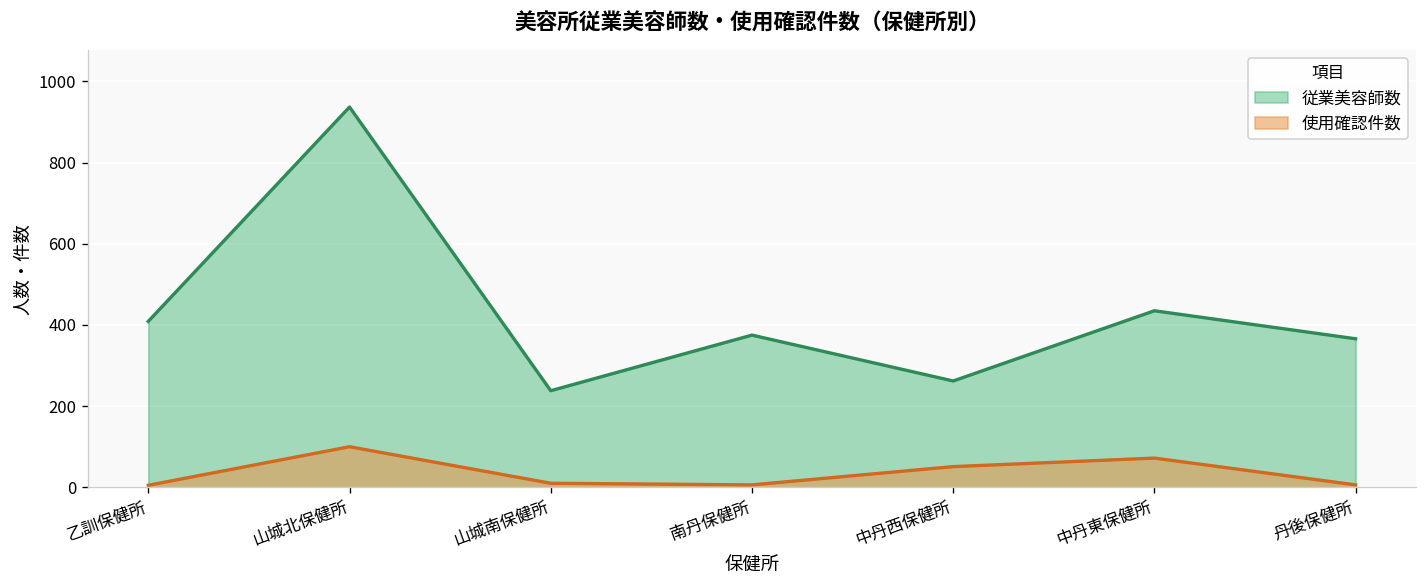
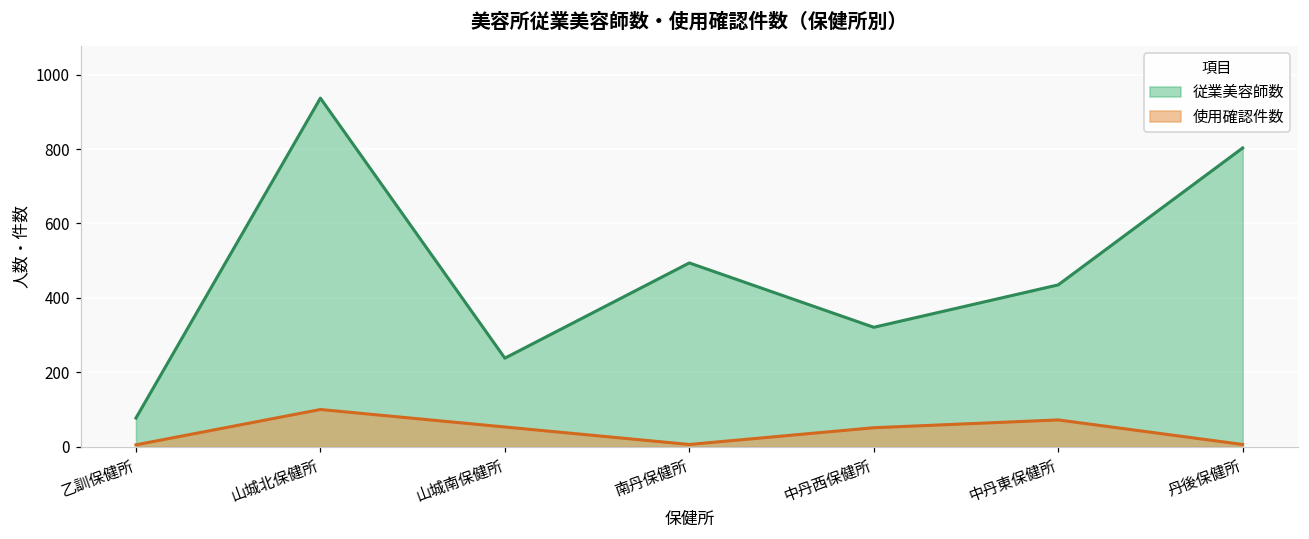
  {
    "従業美容師数": {
-     "乙訓保健所": 410,
+     "乙訓保健所": 80,
      "山城北保健所": 940,
      "山城南保健所": 240,
-     "南丹保健所": 380,
-     "中丹西保健所": 260,
+     "南丹保健所": 490,
+     "中丹西保健所": 320,
      "中丹東保健所": 440,
-     "丹後保健所": 370
+     "丹後保健所": 800
    },
    "使用確認件数": {
      "乙訓保健所": 10,
      "山城北保健所": 100,
-     "山城南保健所": 10,
+     "山城南保健所": 50,
      "南丹保健所": 10,
      "中丹西保健所": 50,
      "中丹東保健所": 70,
      "丹後保健所": 10
    }
  }
